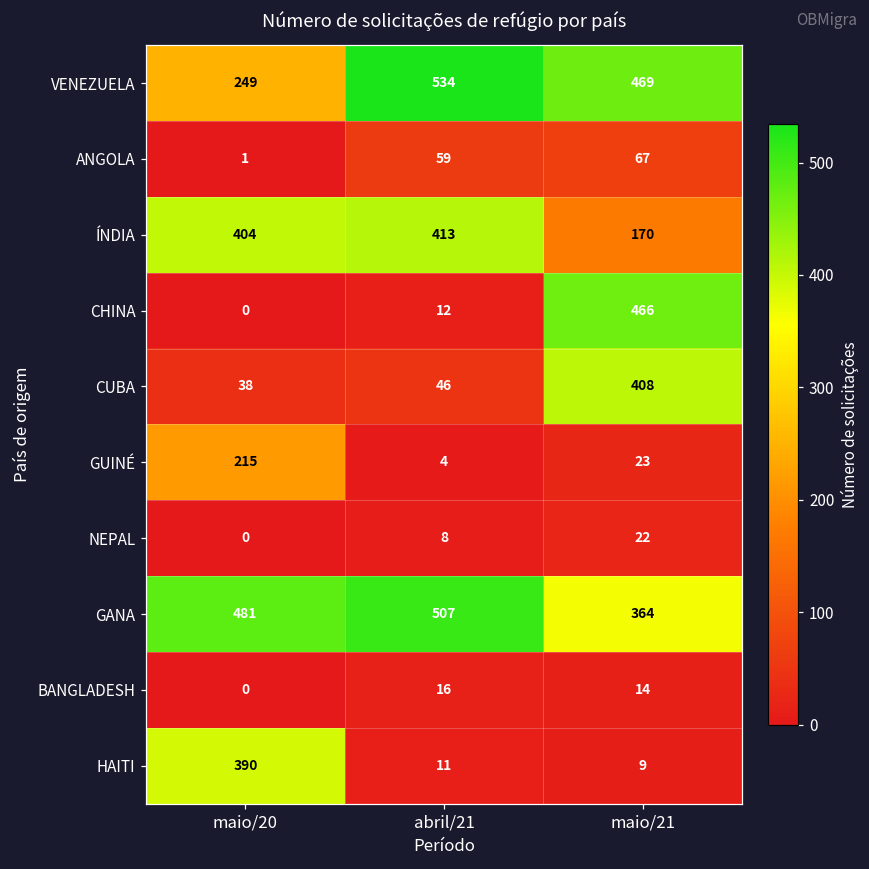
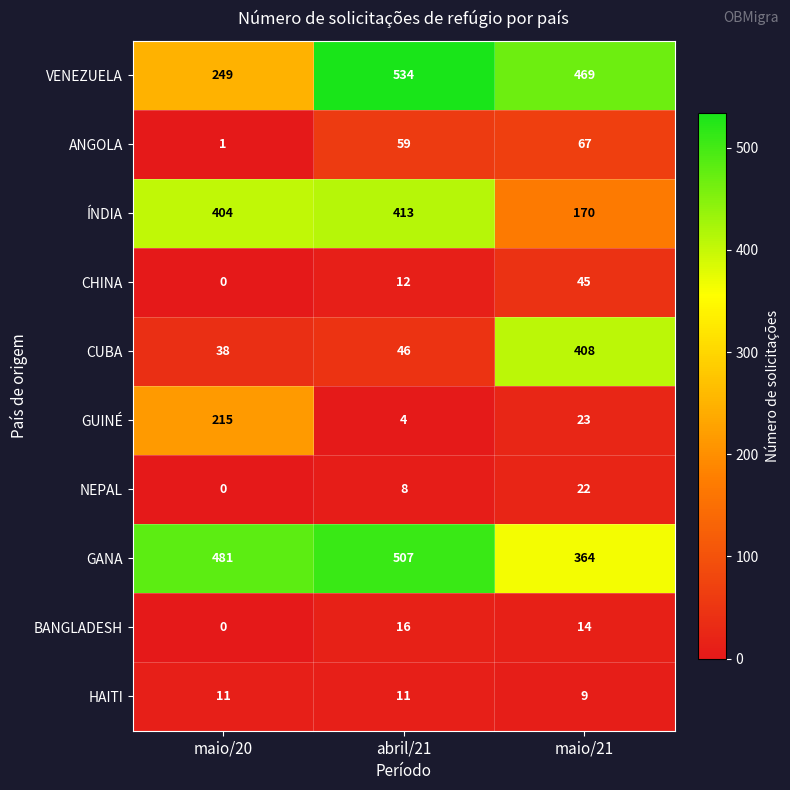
  {
    "VENEZUELA": {
      "maio/20": 249,
      "abril/21": 534,
      "maio/21": 469
    },
    "ANGOLA": {
      "maio/20": 1,
      "abril/21": 59,
      "maio/21": 67
    },
    "ÍNDIA": {
      "maio/20": 404,
      "abril/21": 413,
      "maio/21": 170
    },
    "CHINA": {
      "maio/20": 0,
      "abril/21": 12,
-     "maio/21": 466
+     "maio/21": 45
    },
    "CUBA": {
      "maio/20": 38,
      "abril/21": 46,
      "maio/21": 408
    },
    "GUINÉ": {
      "maio/20": 215,
      "abril/21": 4,
      "maio/21": 23
    },
    "NEPAL": {
      "maio/20": 0,
      "abril/21": 8,
      "maio/21": 22
    },
    "GANA": {
      "maio/20": 481,
      "abril/21": 507,
      "maio/21": 364
    },
    "BANGLADESH": {
      "maio/20": 0,
      "abril/21": 16,
      "maio/21": 14
    },
    "HAITI": {
-     "maio/20": 390,
+     "maio/20": 11,
      "abril/21": 11,
      "maio/21": 9
    }
  }
